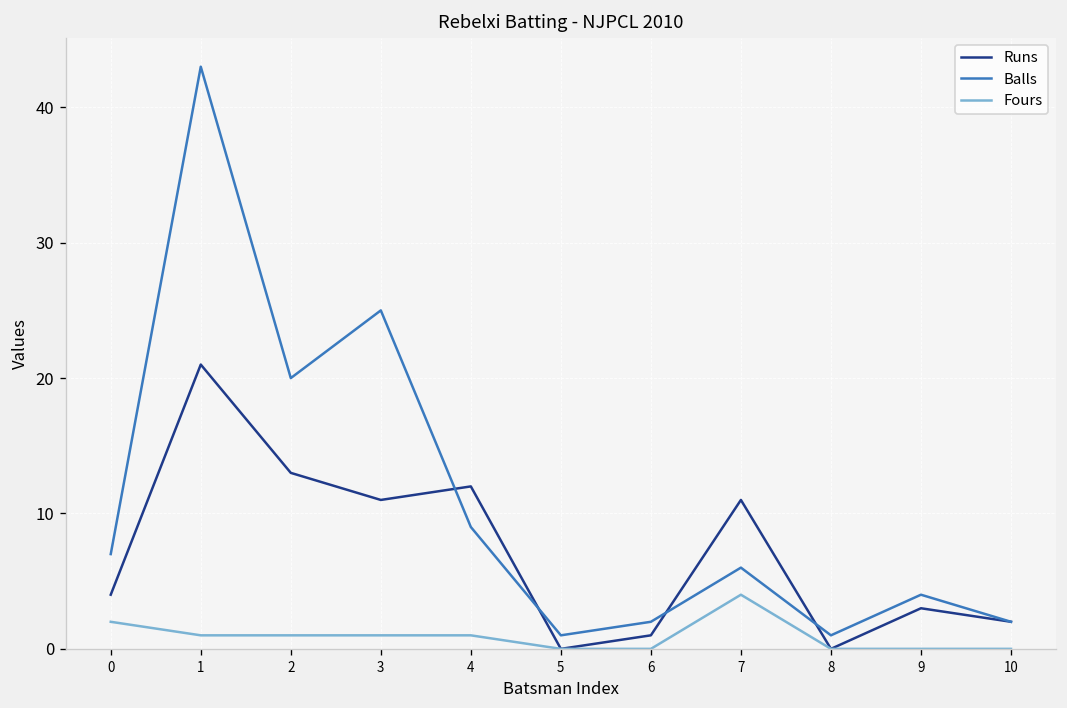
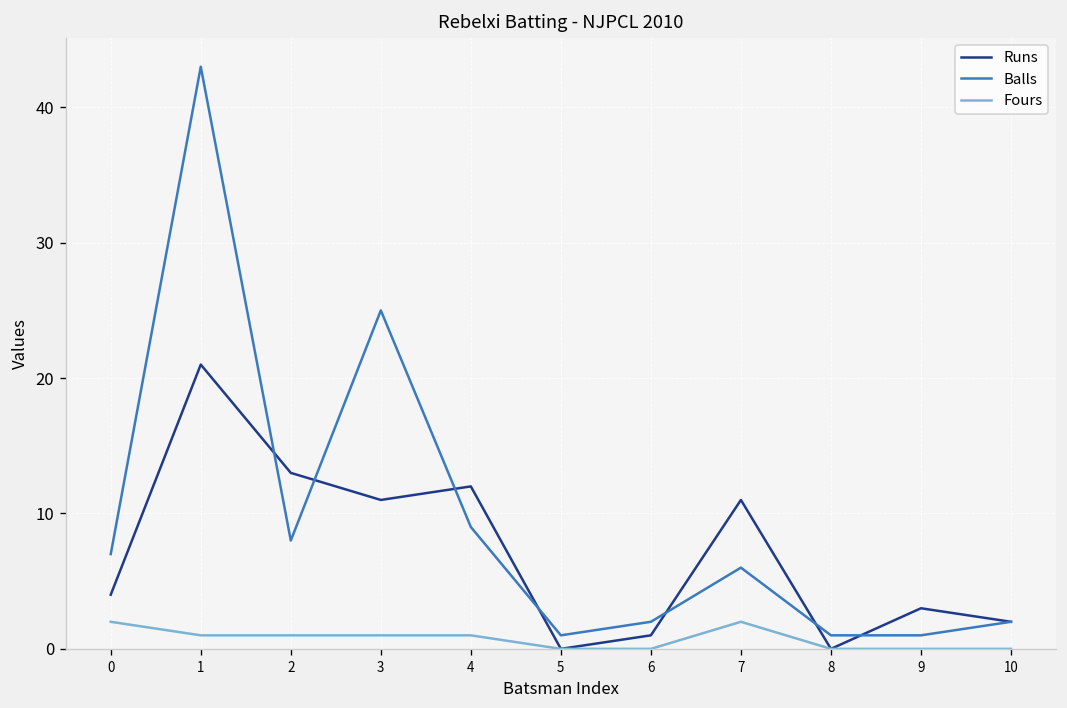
  {
    "Runs": {
      "0": 4,
      "1": 21,
      "2": 13,
      "3": 11,
      "4": 12,
      "6": 1,
      "7": 11,
      "9": 3
    },
    "Balls": {
      "0": 7,
      "1": 43,
-     "2": 20,
+     "2": 8,
      "3": 25,
      "4": 9,
      "5": 1,
      "6": 2,
      "7": 6,
      "8": 1,
-     "9": 4
+     "9": 1
    },
    "Fours": {
      "0": 2,
      "1": 1,
      "2": 1,
      "3": 1,
      "4": 1,
      "6": 0,
-     "7": 4,
+     "7": 2,
      "9": 0,
      "10": 0
    }
  }
